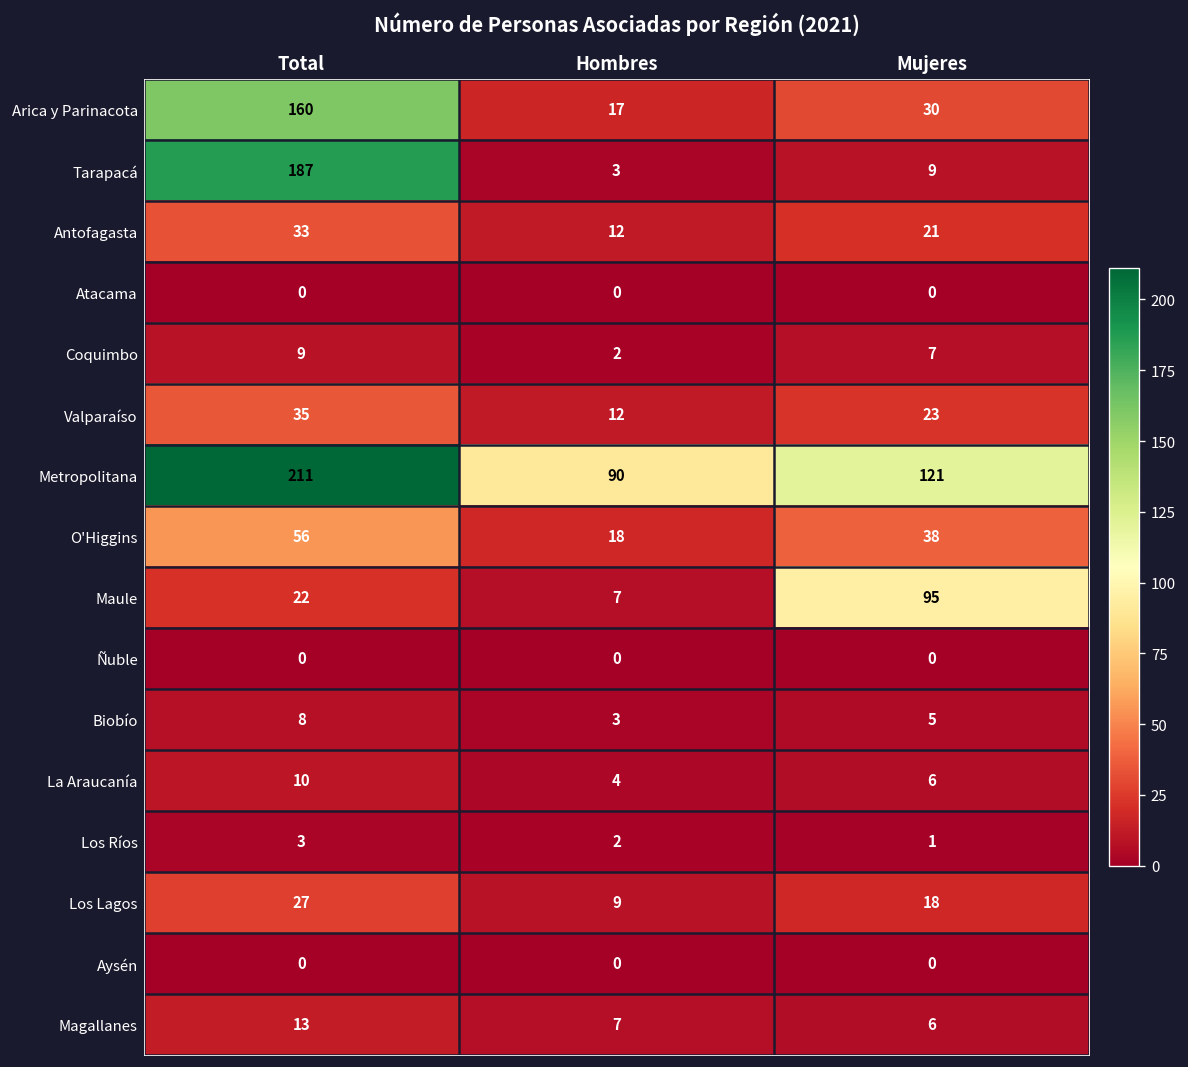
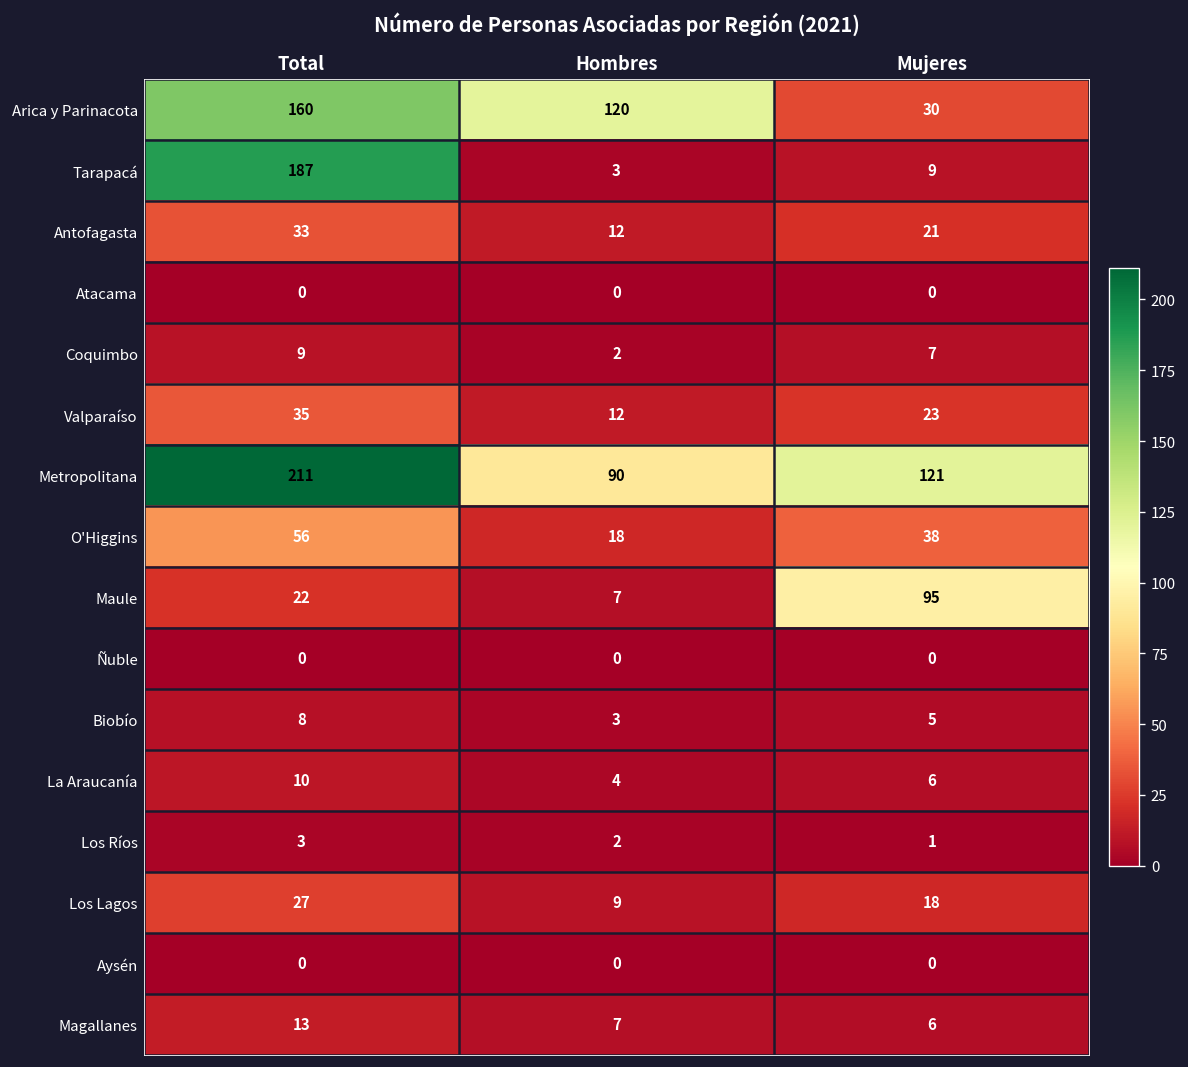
  {
    "Arica y Parinacota": {
      "Total": 160,
-     "Hombres": 17,
+     "Hombres": 120,
      "Mujeres": 30
    },
    "Tarapacá": {
      "Total": 187,
      "Hombres": 3,
      "Mujeres": 9
    },
    "Antofagasta": {
      "Total": 33,
      "Hombres": 12,
      "Mujeres": 21
    },
    "Atacama": {
      "Total": 0,
      "Hombres": 0,
      "Mujeres": 0
    },
    "Coquimbo": {
      "Total": 9,
      "Hombres": 2,
      "Mujeres": 7
    },
    "Valparaíso": {
      "Total": 35,
      "Hombres": 12,
      "Mujeres": 23
    },
    "Metropolitana": {
      "Total": 211,
      "Hombres": 90,
      "Mujeres": 121
    },
    "O'Higgins": {
      "Total": 56,
      "Hombres": 18,
      "Mujeres": 38
    },
    "Maule": {
      "Total": 22,
      "Hombres": 7,
      "Mujeres": 95
    },
    "Ñuble": {
      "Total": 0,
      "Hombres": 0,
      "Mujeres": 0
    },
    "Biobío": {
      "Total": 8,
      "Hombres": 3,
      "Mujeres": 5
    },
    "La Araucanía": {
      "Total": 10,
      "Hombres": 4,
      "Mujeres": 6
    },
    "Los Ríos": {
      "Total": 3,
      "Hombres": 2,
      "Mujeres": 1
    },
    "Los Lagos": {
      "Total": 27,
      "Hombres": 9,
      "Mujeres": 18
    },
    "Aysén": {
      "Total": 0,
      "Hombres": 0,
      "Mujeres": 0
    },
    "Magallanes": {
      "Total": 13,
      "Hombres": 7,
      "Mujeres": 6
    }
  }
